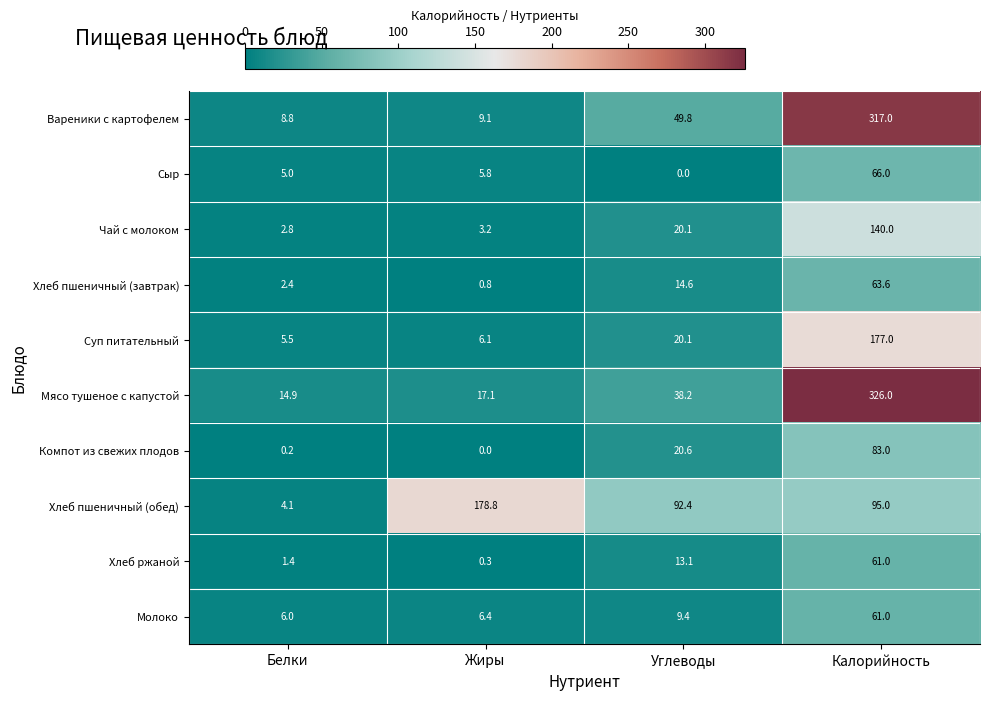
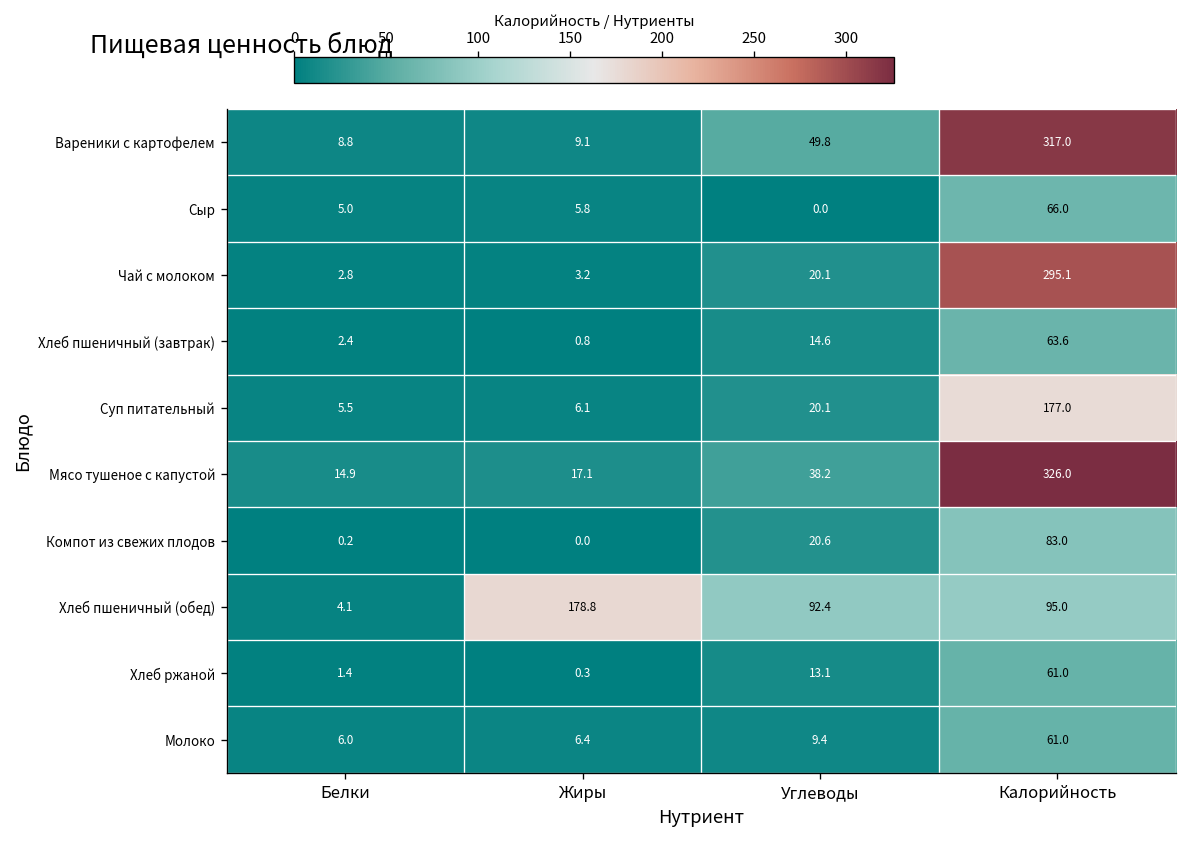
  {
    "Вареники с картофелем": {
      "Белки": 8.8,
      "Жиры": 9.1,
      "Углеводы": 49.8,
      "Калорийность": 317.0
    },
    "Сыр": {
      "Белки": 5.0,
      "Жиры": 5.8,
      "Углеводы": 0.0,
      "Калорийность": 66.0
    },
    "Чай с молоком": {
      "Белки": 2.8,
      "Жиры": 3.2,
      "Углеводы": 20.1,
-     "Калорийность": 140.0
+     "Калорийность": 295.1
    },
    "Хлеб пшеничный (завтрак)": {
      "Белки": 2.4,
      "Жиры": 0.8,
      "Углеводы": 14.6,
      "Калорийность": 63.6
    },
    "Суп питательный": {
      "Белки": 5.5,
      "Жиры": 6.1,
      "Углеводы": 20.1,
      "Калорийность": 177.0
    },
    "Мясо тушеное с капустой": {
      "Белки": 14.9,
      "Жиры": 17.1,
      "Углеводы": 38.2,
      "Калорийность": 326.0
    },
    "Компот из свежих плодов": {
      "Белки": 0.2,
      "Жиры": 0.0,
      "Углеводы": 20.6,
      "Калорийность": 83.0
    },
    "Хлеб пшеничный (обед)": {
      "Белки": 4.1,
      "Жиры": 178.8,
      "Углеводы": 92.4,
      "Калорийность": 95.0
    },
    "Хлеб ржаной": {
      "Белки": 1.4,
      "Жиры": 0.3,
      "Углеводы": 13.1,
      "Калорийность": 61.0
    },
    "Молоко": {
      "Белки": 6.0,
      "Жиры": 6.4,
      "Углеводы": 9.4,
      "Калорийность": 61.0
    }
  }
